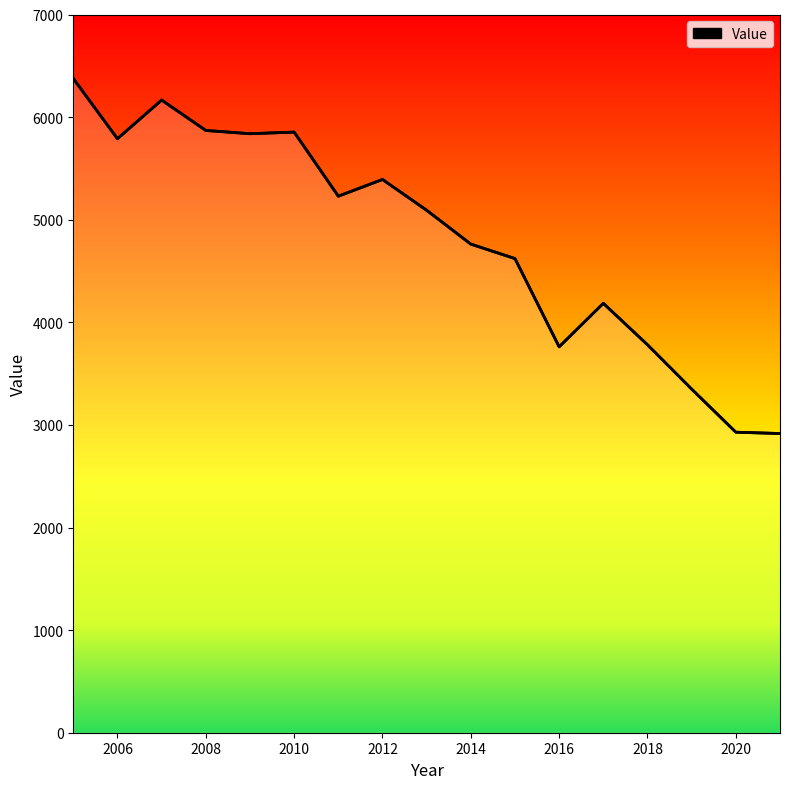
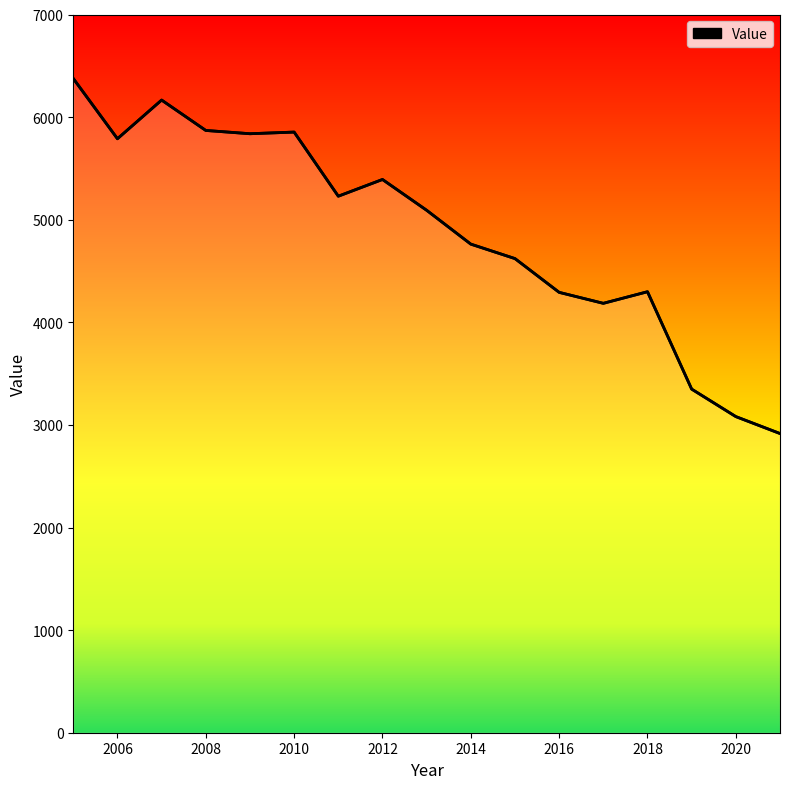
  {
    "2006": 5790,
    "2008": 5870,
    "2010": 5850,
    "2012": 5390,
    "2014": 4760,
-   "2016": 3760,
-   "2018": 3780,
-   "2020": 2930
+   "2016": 4290,
+   "2018": 4300,
+   "2020": 3080
  }
